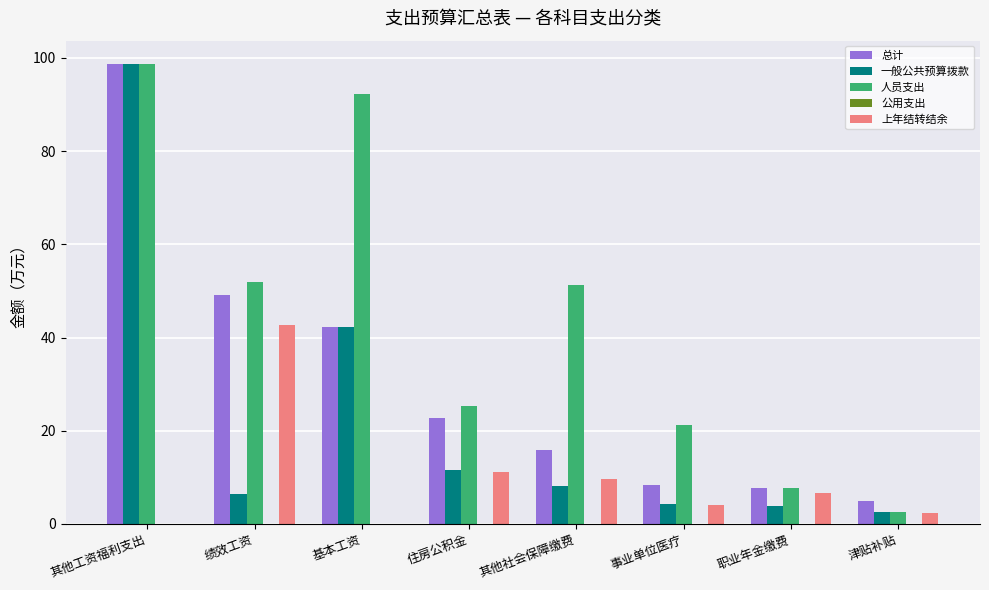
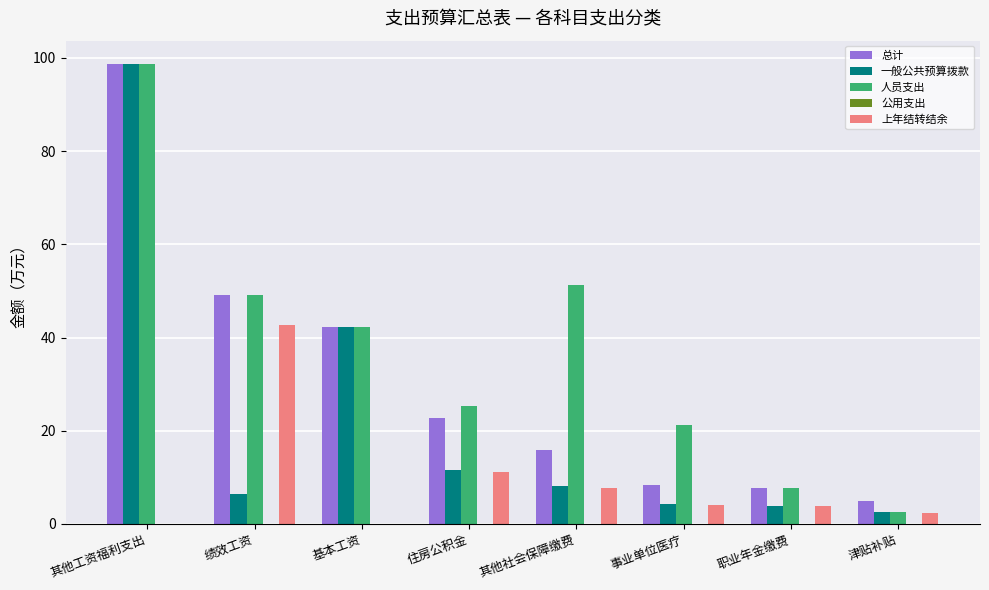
  {
    "总计": {
      "其他工资福利支出": 99,
      "绩效工资": 49,
      "基本工资": 42,
      "住房公积金": 23,
      "其他社会保障缴费": 16,
      "事业单位医疗": 8,
      "职业年金缴费": 8,
      "津贴补贴": 5
    },
    "一般公共预算拨款": {
      "其他工资福利支出": 99,
      "绩效工资": 7,
      "基本工资": 42,
      "住房公积金": 12,
      "其他社会保障缴费": 8,
      "事业单位医疗": 4,
      "职业年金缴费": 4,
      "津贴补贴": 2
    },
    "人员支出": {
      "其他工资福利支出": 99,
-     "绩效工资": 52,
-     "基本工资": 92,
+     "绩效工资": 49,
+     "基本工资": 42,
      "住房公积金": 25,
      "其他社会保障缴费": 51,
      "事业单位医疗": 21,
      "职业年金缴费": 8,
      "津贴补贴": 2
    },
    "公用支出": {
      "其他工资福利支出": 0,
      "绩效工资": 0,
      "基本工资": 0,
      "住房公积金": 0,
      "其他社会保障缴费": 0,
      "事业单位医疗": 0,
      "职业年金缴费": 0,
      "津贴补贴": 0
    },
    "上年结转结余": {
      "其他工资福利支出": 0,
      "绩效工资": 43,
      "基本工资": 0,
      "住房公积金": 11,
-     "其他社会保障缴费": 10,
+     "其他社会保障缴费": 8,
      "事业单位医疗": 4,
-     "职业年金缴费": 7,
+     "职业年金缴费": 4,
      "津贴补贴": 2
    }
  }
